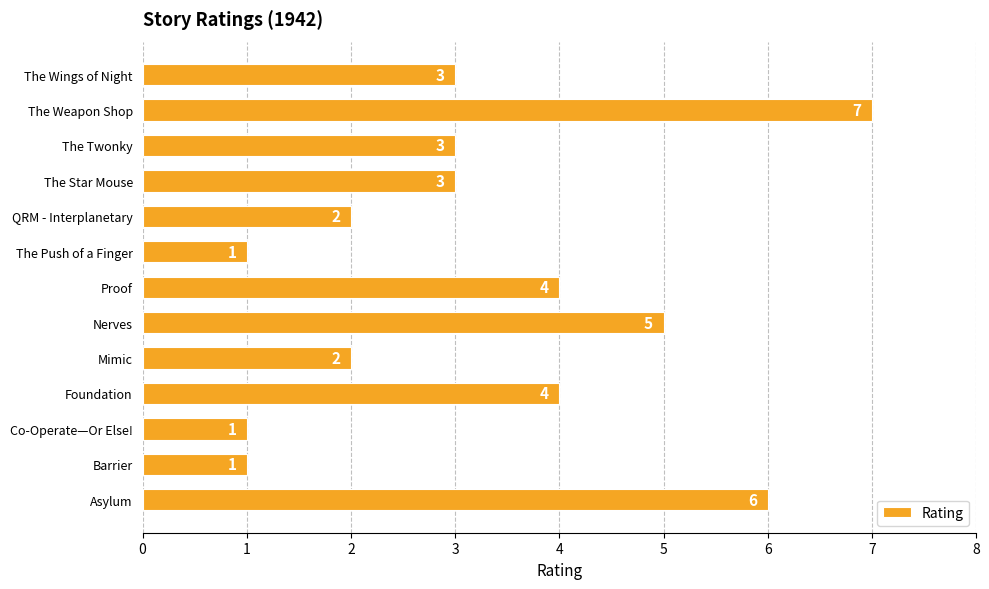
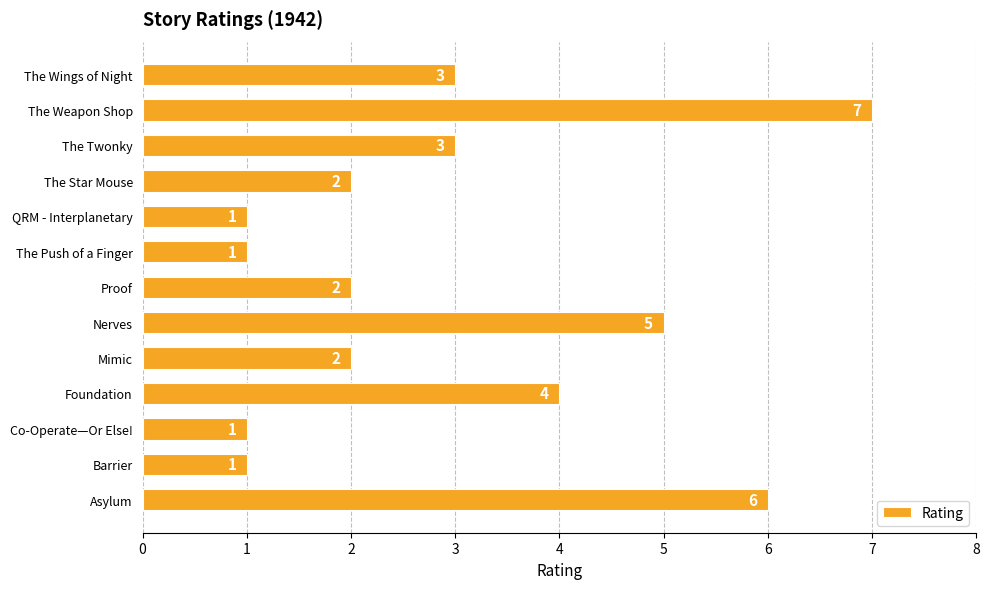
  {
    "The Wings of Night": 3,
    "The Weapon Shop": 7,
    "The Twonky": 3,
-   "The Star Mouse": 3,
-   "QRM - Interplanetary": 2,
+   "The Star Mouse": 2,
+   "QRM - Interplanetary": 1,
    "The Push of a Finger": 1,
-   "Proof": 4,
+   "Proof": 2,
    "Nerves": 5,
    "Mimic": 2,
    "Foundation": 4,
    "Co-Operate—Or Else!": 1,
    "Barrier": 1,
    "Asylum": 6
  }
